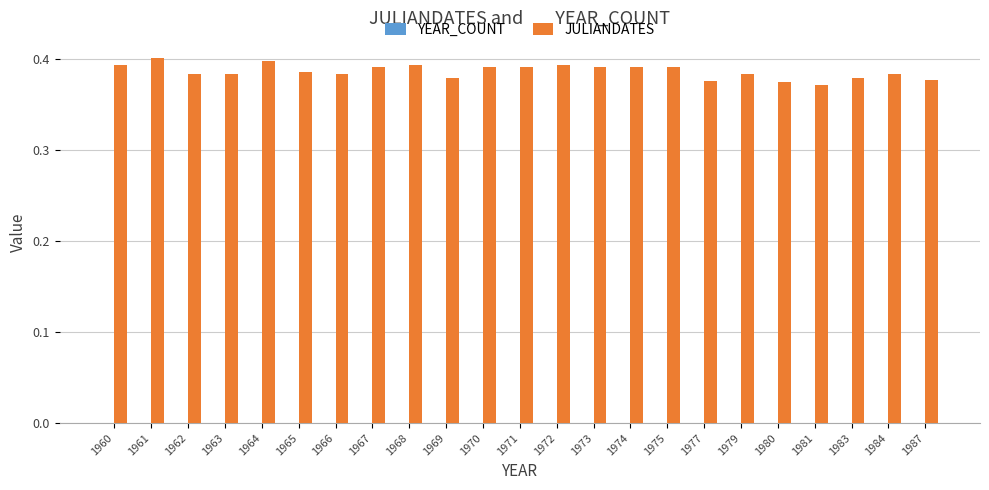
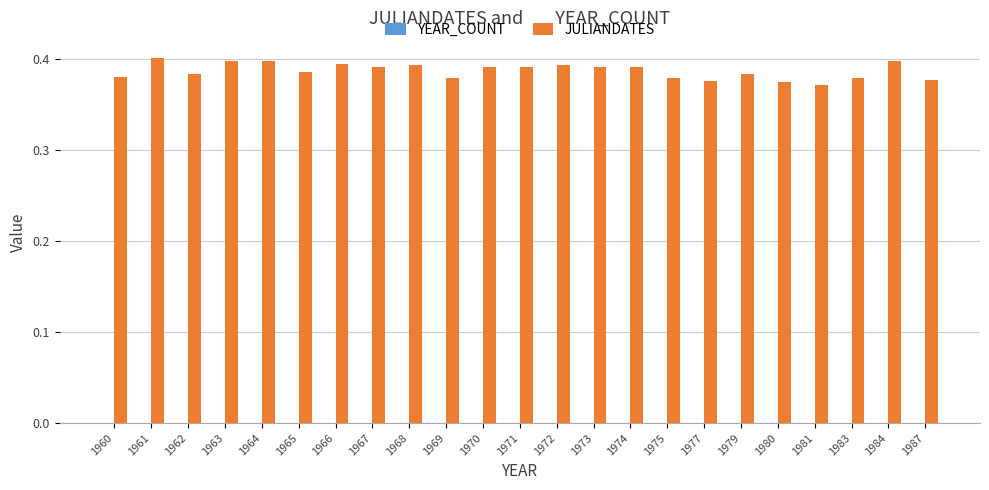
  {
    "JULIANDATES": {
-     "1960": 0.39,
+     "1960": 0.38,
      "1961": 0.40,
      "1962": 0.38,
-     "1963": 0.38,
+     "1963": 0.40,
      "1964": 0.40,
      "1965": 0.39,
-     "1966": 0.38,
+     "1966": 0.39,
      "1967": 0.39,
      "1968": 0.39,
      "1969": 0.38,
      "1970": 0.39,
      "1971": 0.39,
      "1972": 0.39,
      "1973": 0.39,
      "1974": 0.39,
-     "1975": 0.39,
+     "1975": 0.38,
      "1977": 0.38,
      "1979": 0.38,
      "1980": 0.37,
      "1981": 0.37,
      "1983": 0.38,
-     "1984": 0.38,
+     "1984": 0.40,
      "1987": 0.38
    }
  }
